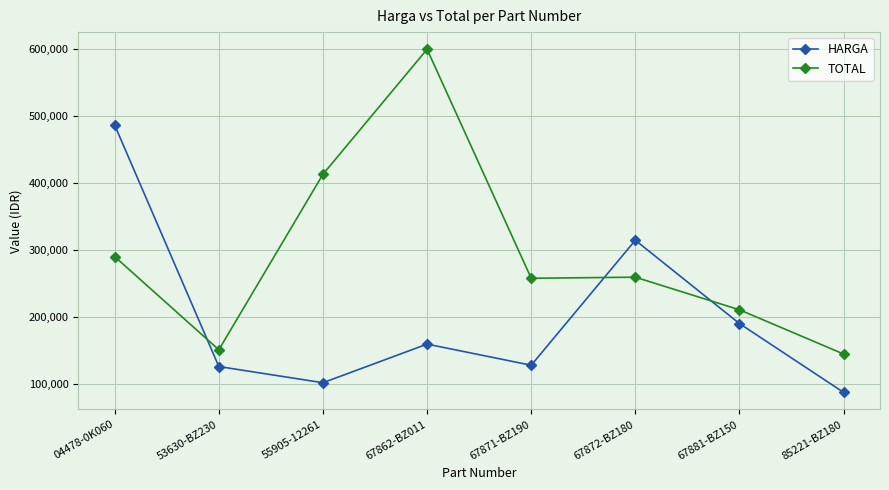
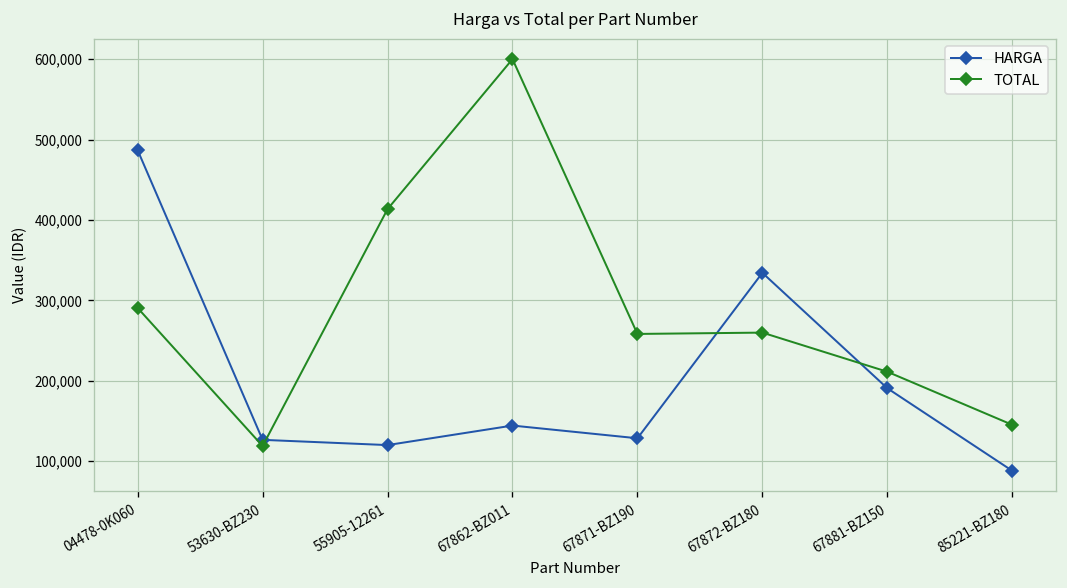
  {
    "HARGA": {
      "04478-0K060": "490,000",
      "53630-BZ230": "130,000",
-     "55905-12261": "100,000",
-     "67862-BZ011": "160,000",
+     "55905-12261": "120,000",
+     "67862-BZ011": "140,000",
      "67871-BZ190": "130,000",
-     "67872-BZ180": "320,000",
+     "67872-BZ180": "330,000",
      "67881-BZ150": "190,000",
      "85221-BZ180": "90,000"
    },
    "TOTAL": {
      "04478-0K060": "290,000",
-     "53630-BZ230": "150,000",
+     "53630-BZ230": "120,000",
      "55905-12261": "410,000",
      "67862-BZ011": "600,000",
      "67871-BZ190": "260,000",
      "67872-BZ180": "260,000",
      "67881-BZ150": "210,000",
      "85221-BZ180": "150,000"
    }
  }
